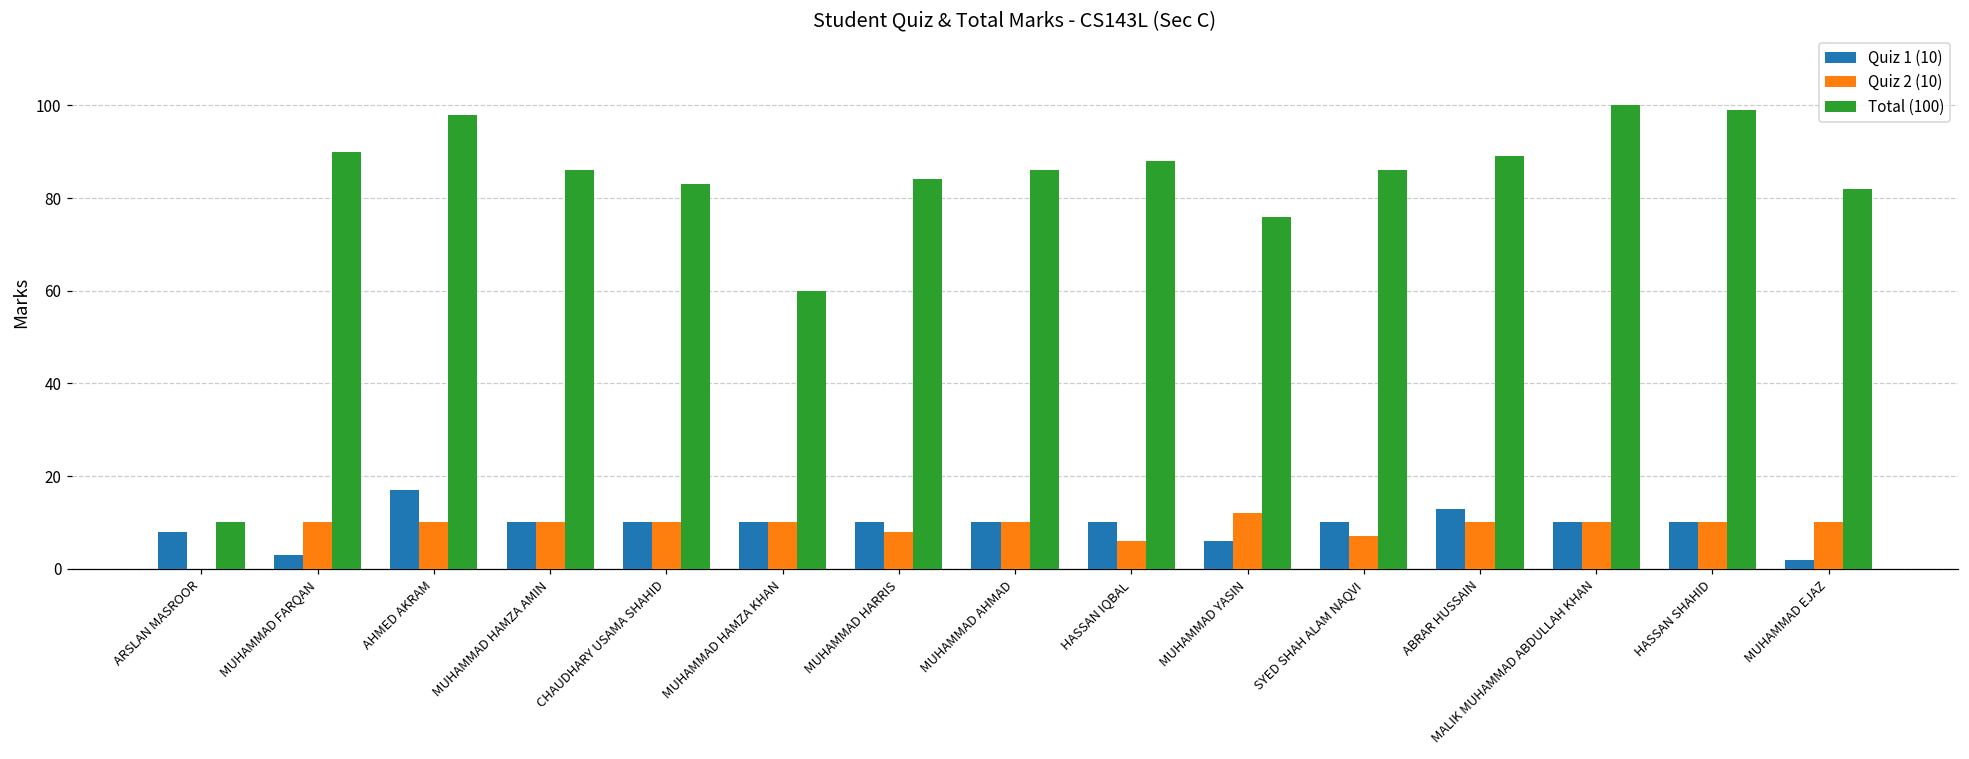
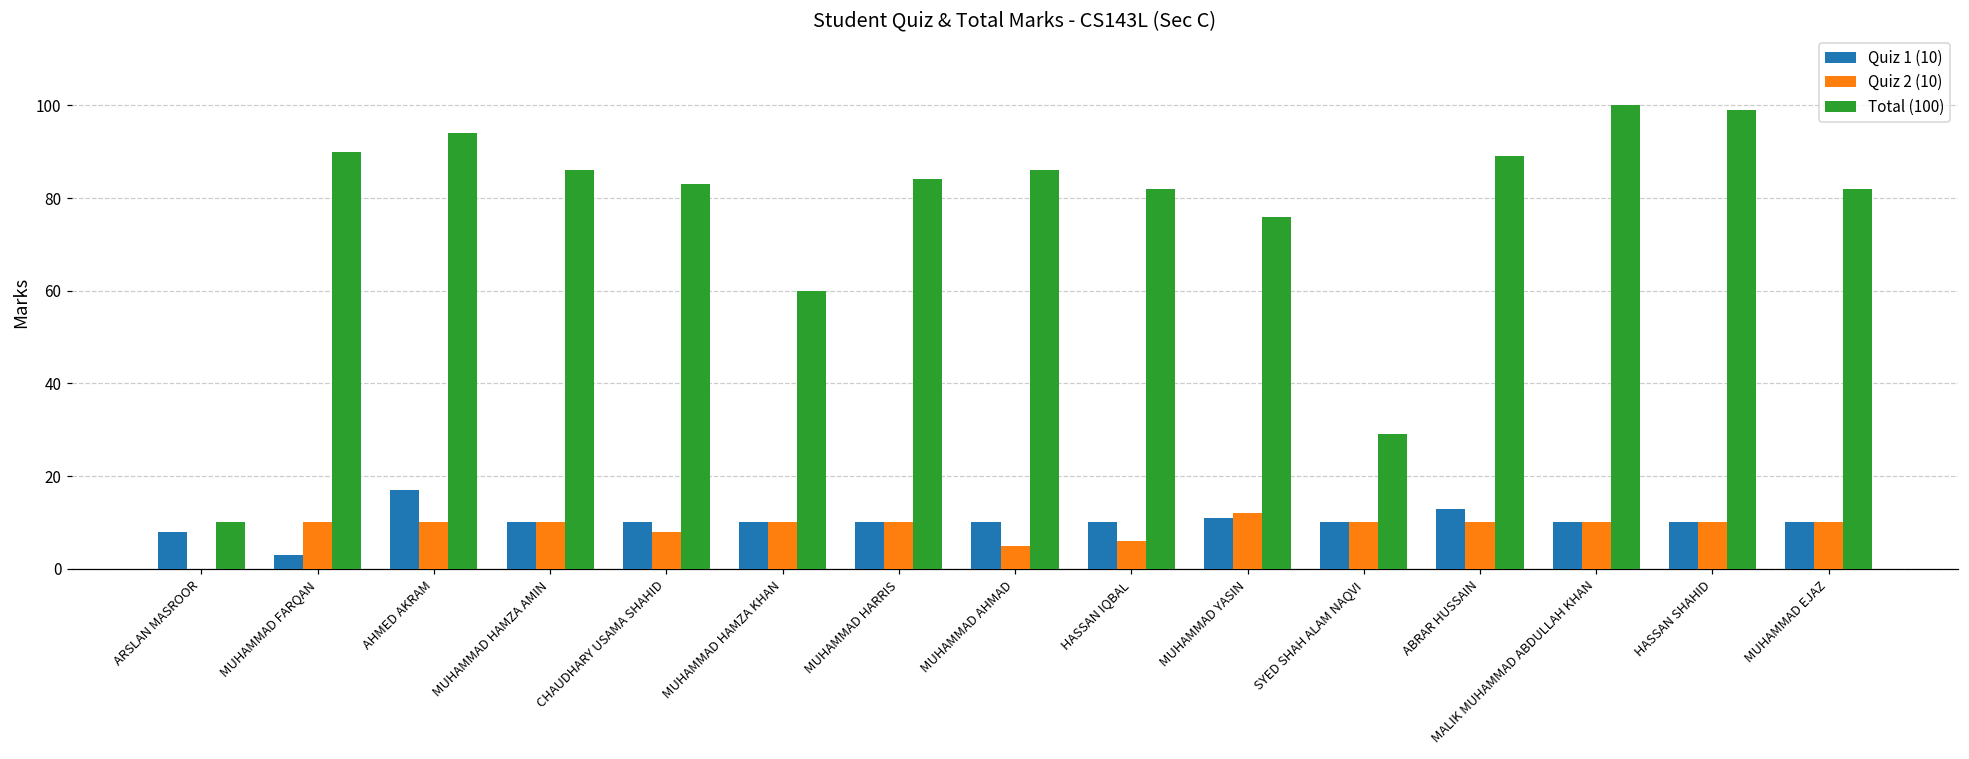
  {
    "Quiz 1 (10)": {
      "ARSLAN MASROOR": 8,
      "MUHAMMAD FARQAN": 3,
      "AHMED AKRAM": 17,
      "MUHAMMAD HAMZA AMIN": 10,
      "CHAUDHARY USAMA SHAHID": 10,
      "MUHAMMAD HAMZA KHAN": 10,
      "MUHAMMAD HARRIS": 10,
      "MUHAMMAD AHMAD": 10,
      "HASSAN IQBAL": 10,
-     "MUHAMMAD YASIN": 6,
+     "MUHAMMAD YASIN": 11,
      "SYED SHAH ALAM NAQVI": 10,
      "ABRAR HUSSAIN": 13,
      "MALIK MUHAMMAD ABDULLAH KHAN": 10,
      "HASSAN SHAHID": 10,
-     "MUHAMMAD EJAZ": 2
+     "MUHAMMAD EJAZ": 10
    },
    "Quiz 2 (10)": {
      "ARSLAN MASROOR": 0,
      "MUHAMMAD FARQAN": 10,
      "AHMED AKRAM": 10,
      "MUHAMMAD HAMZA AMIN": 10,
-     "CHAUDHARY USAMA SHAHID": 10,
+     "CHAUDHARY USAMA SHAHID": 8,
      "MUHAMMAD HAMZA KHAN": 10,
-     "MUHAMMAD HARRIS": 8,
-     "MUHAMMAD AHMAD": 10,
+     "MUHAMMAD HARRIS": 10,
+     "MUHAMMAD AHMAD": 5,
      "HASSAN IQBAL": 6,
      "MUHAMMAD YASIN": 12,
-     "SYED SHAH ALAM NAQVI": 7,
+     "SYED SHAH ALAM NAQVI": 10,
      "ABRAR HUSSAIN": 10,
      "MALIK MUHAMMAD ABDULLAH KHAN": 10,
      "HASSAN SHAHID": 10,
      "MUHAMMAD EJAZ": 10
    },
    "Total (100)": {
      "ARSLAN MASROOR": 10,
      "MUHAMMAD FARQAN": 90,
-     "AHMED AKRAM": 98,
+     "AHMED AKRAM": 94,
      "MUHAMMAD HAMZA AMIN": 86,
      "CHAUDHARY USAMA SHAHID": 83,
      "MUHAMMAD HAMZA KHAN": 60,
      "MUHAMMAD HARRIS": 84,
      "MUHAMMAD AHMAD": 86,
-     "HASSAN IQBAL": 88,
+     "HASSAN IQBAL": 82,
      "MUHAMMAD YASIN": 76,
-     "SYED SHAH ALAM NAQVI": 86,
+     "SYED SHAH ALAM NAQVI": 29,
      "ABRAR HUSSAIN": 89,
      "MALIK MUHAMMAD ABDULLAH KHAN": 100,
      "HASSAN SHAHID": 99,
      "MUHAMMAD EJAZ": 82
    }
  }
